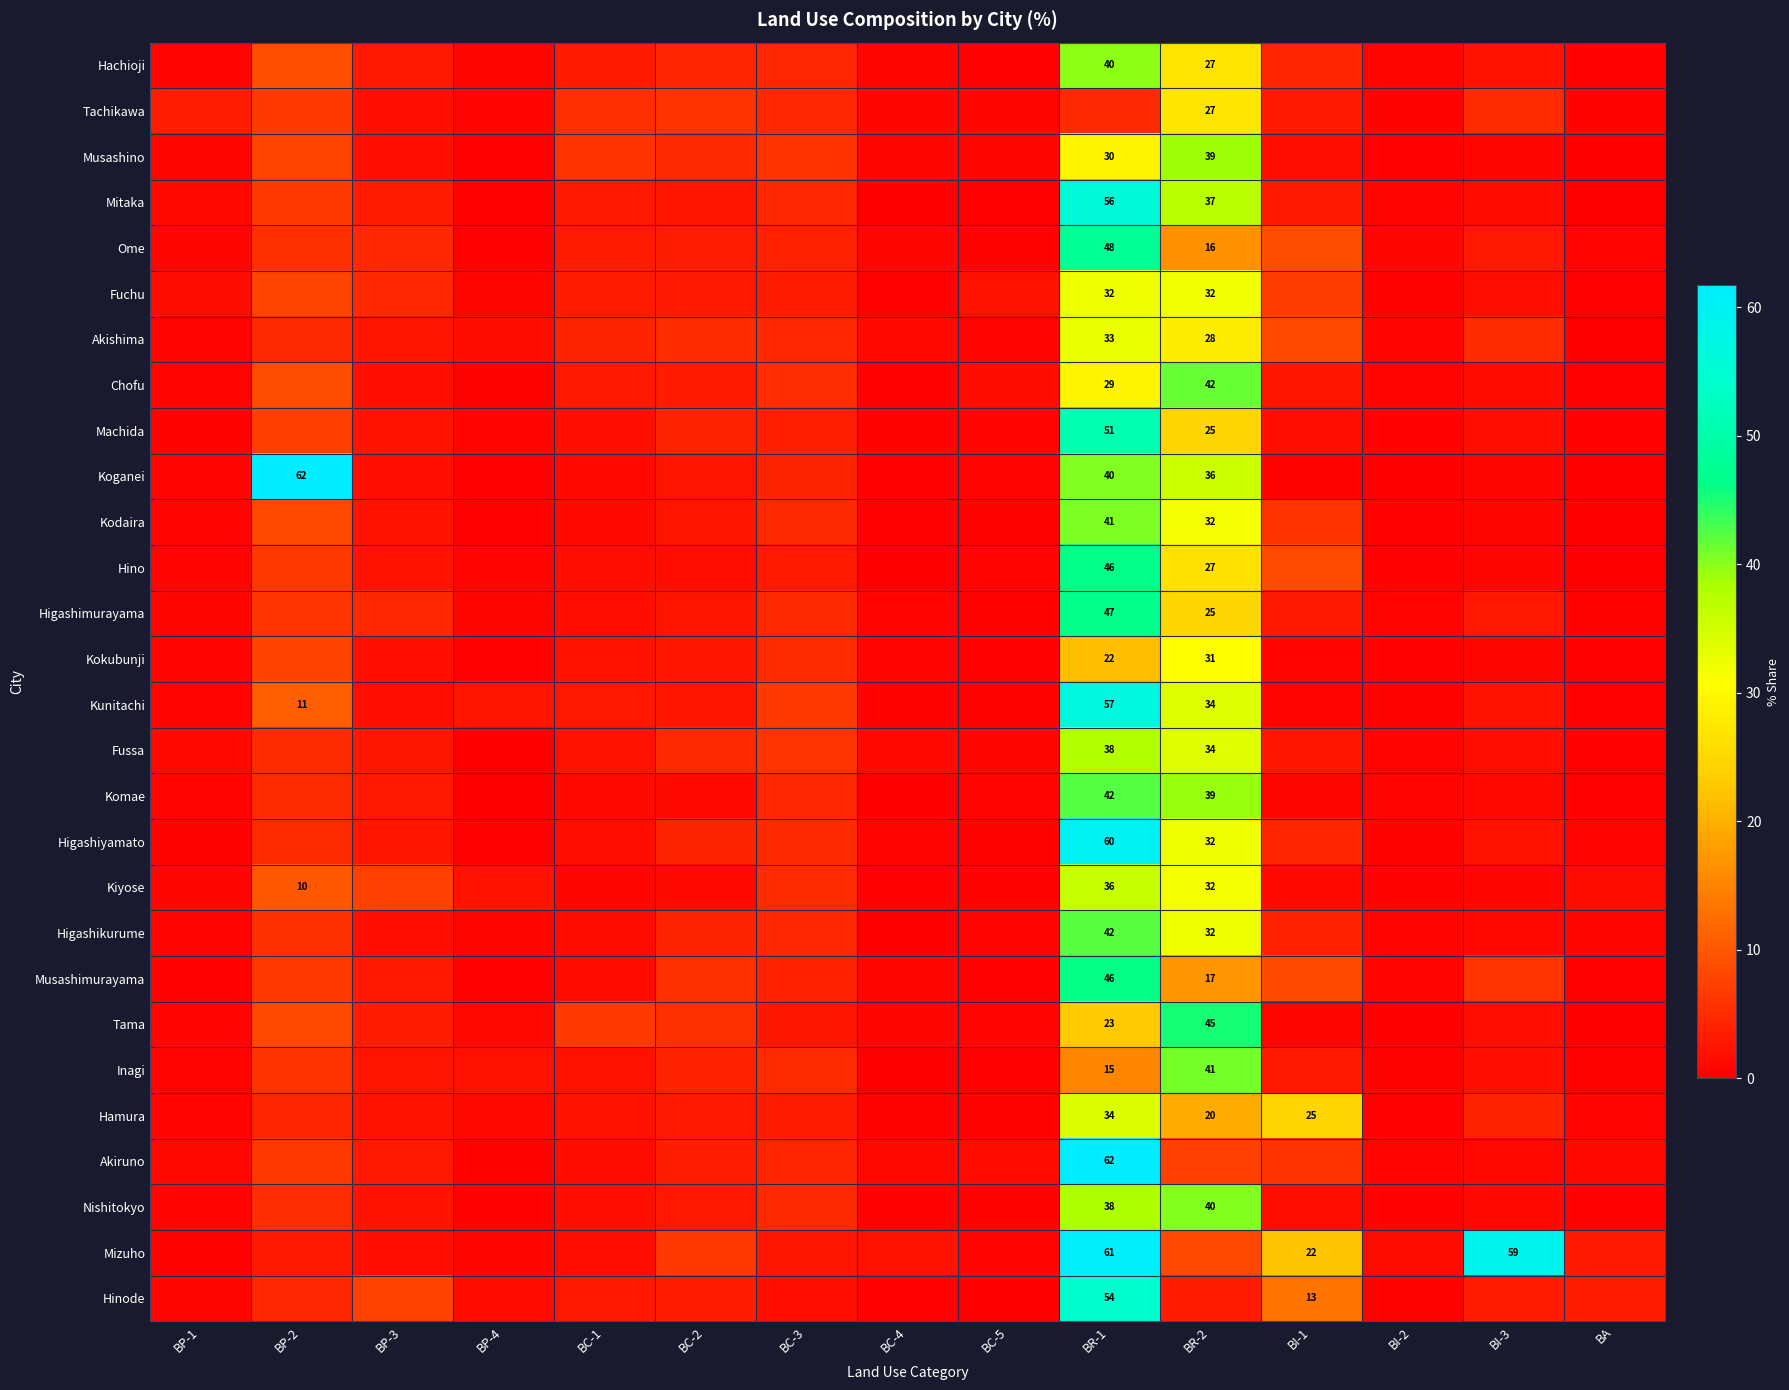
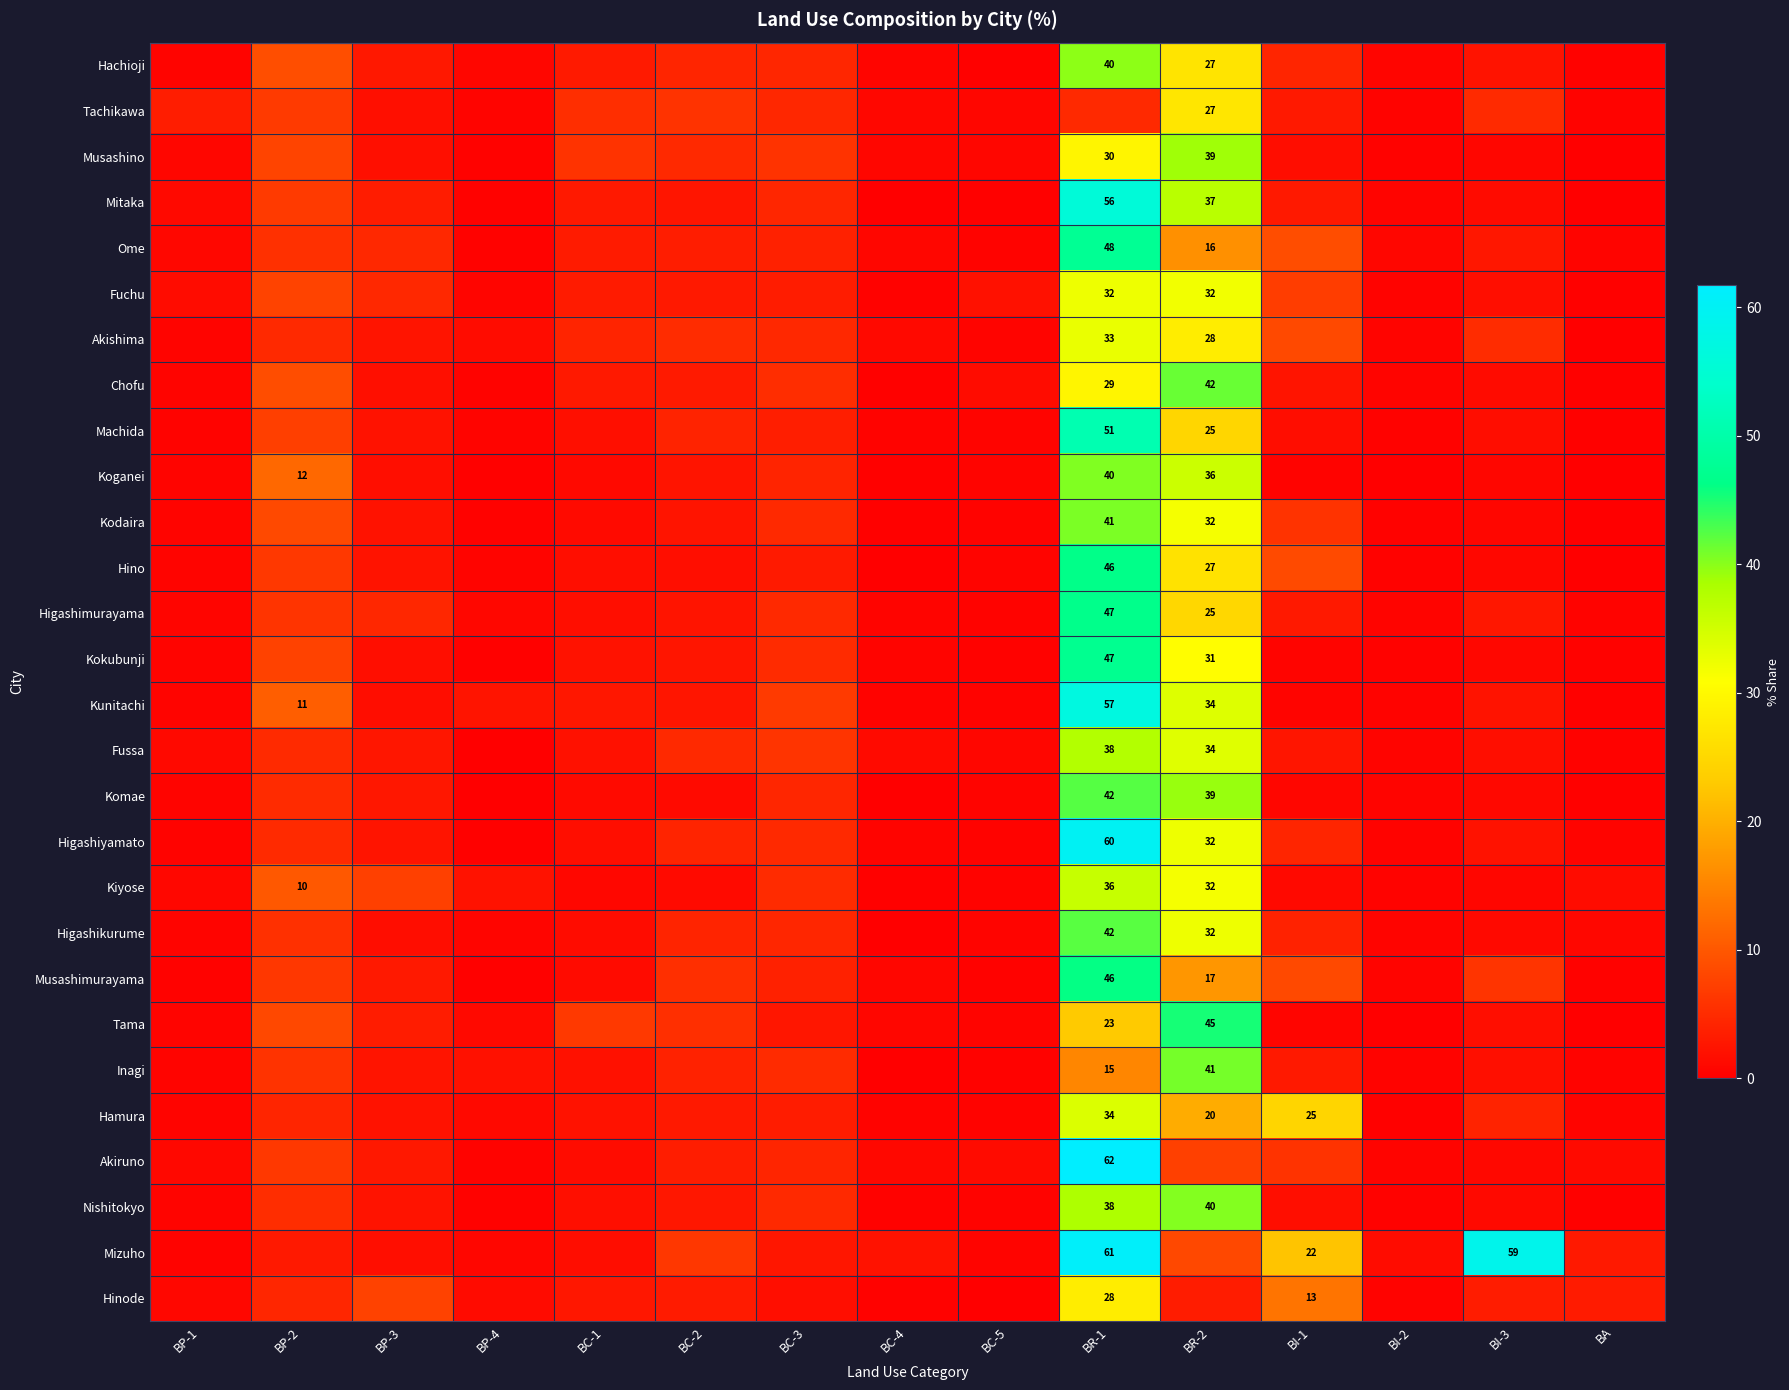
  {
    "Hachioji": {
      "BR-1": 40,
      "BR-2": 27
    },
    "Tachikawa": {
      "BR-2": 27
    },
    "Musashino": {
      "BR-1": 30,
      "BR-2": 39
    },
    "Mitaka": {
      "BR-1": 56,
      "BR-2": 37
    },
    "Ome": {
      "BR-1": 48,
      "BR-2": 16
    },
    "Fuchu": {
      "BR-1": 32,
      "BR-2": 32
    },
    "Akishima": {
      "BR-1": 33,
      "BR-2": 28
    },
    "Chofu": {
      "BR-1": 29,
      "BR-2": 42
    },
    "Machida": {
      "BR-1": 51,
      "BR-2": 25
    },
    "Koganei": {
-     "BP-2": 62,
+     "BP-2": 12,
      "BR-1": 40,
      "BR-2": 36
    },
    "Kodaira": {
      "BR-1": 41,
      "BR-2": 32
    },
    "Hino": {
      "BR-1": 46,
      "BR-2": 27
    },
    "Higashimurayama": {
      "BR-1": 47,
      "BR-2": 25
    },
    "Kokubunji": {
-     "BR-1": 22,
+     "BR-1": 47,
      "BR-2": 31
    },
    "Kunitachi": {
      "BP-2": 11,
      "BR-1": 57,
      "BR-2": 34
    },
    "Fussa": {
      "BR-1": 38,
      "BR-2": 34
    },
    "Komae": {
      "BR-1": 42,
      "BR-2": 39
    },
    "Higashiyamato": {
      "BR-1": 60,
      "BR-2": 32
    },
    "Kiyose": {
      "BP-2": 10,
      "BR-1": 36,
      "BR-2": 32
    },
    "Higashikurume": {
      "BR-1": 42,
      "BR-2": 32
    },
    "Musashimurayama": {
      "BR-1": 46,
      "BR-2": 17
    },
    "Tama": {
      "BR-1": 23,
      "BR-2": 45
    },
    "Inagi": {
      "BR-1": 15,
      "BR-2": 41
    },
    "Hamura": {
      "BR-1": 34,
      "BR-2": 20,
      "BI-1": 25
    },
    "Akiruno": {
      "BR-1": 62
    },
    "Nishitokyo": {
      "BR-1": 38,
      "BR-2": 40
    },
    "Mizuho": {
      "BR-1": 61,
      "BI-1": 22,
      "BI-3": 59
    },
    "Hinode": {
-     "BR-1": 54,
+     "BR-1": 28,
      "BI-1": 13
    }
  }
